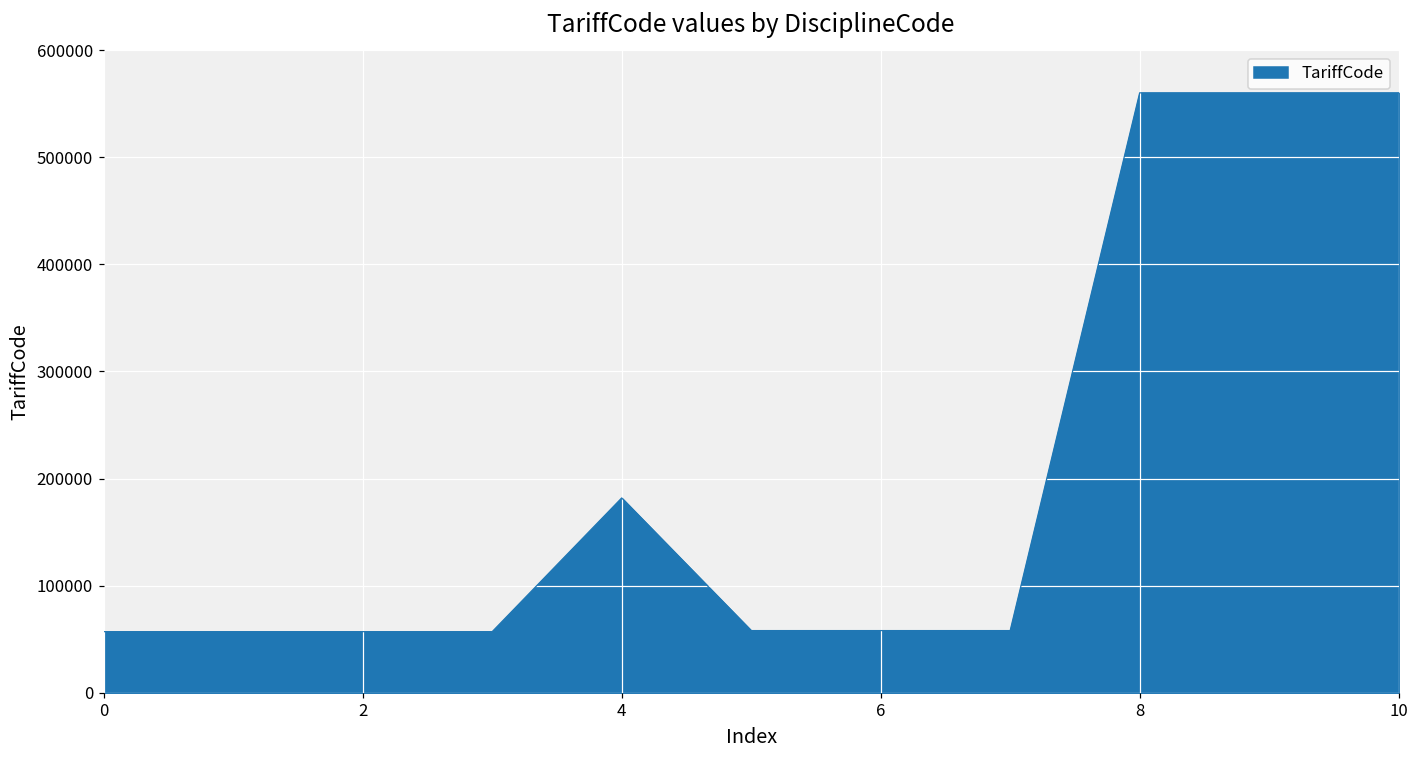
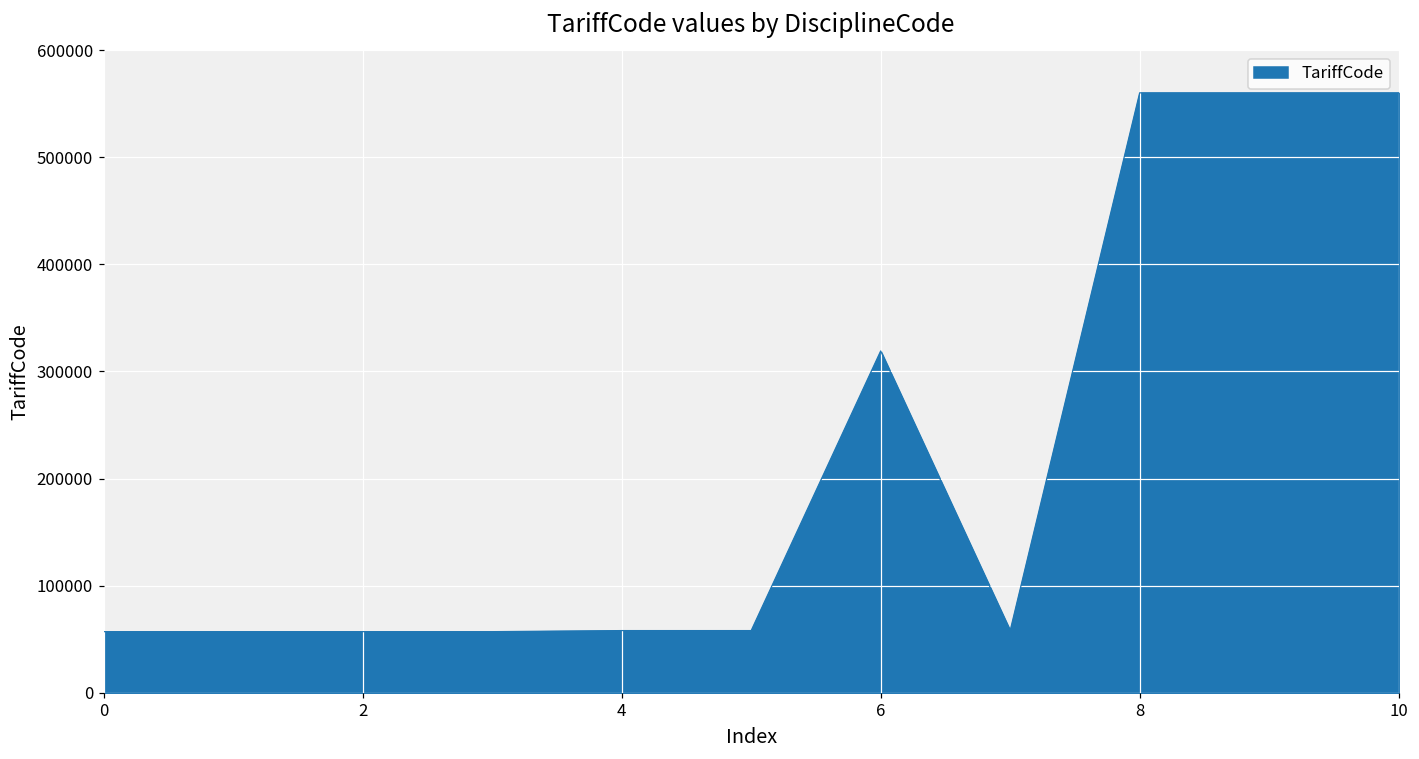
  {
    "0": 60000,
    "2": 60000,
-   "4": 180000,
-   "6": 60000,
+   "4": 60000,
+   "6": 320000,
    "8": 560000,
    "10": 560000
  }
